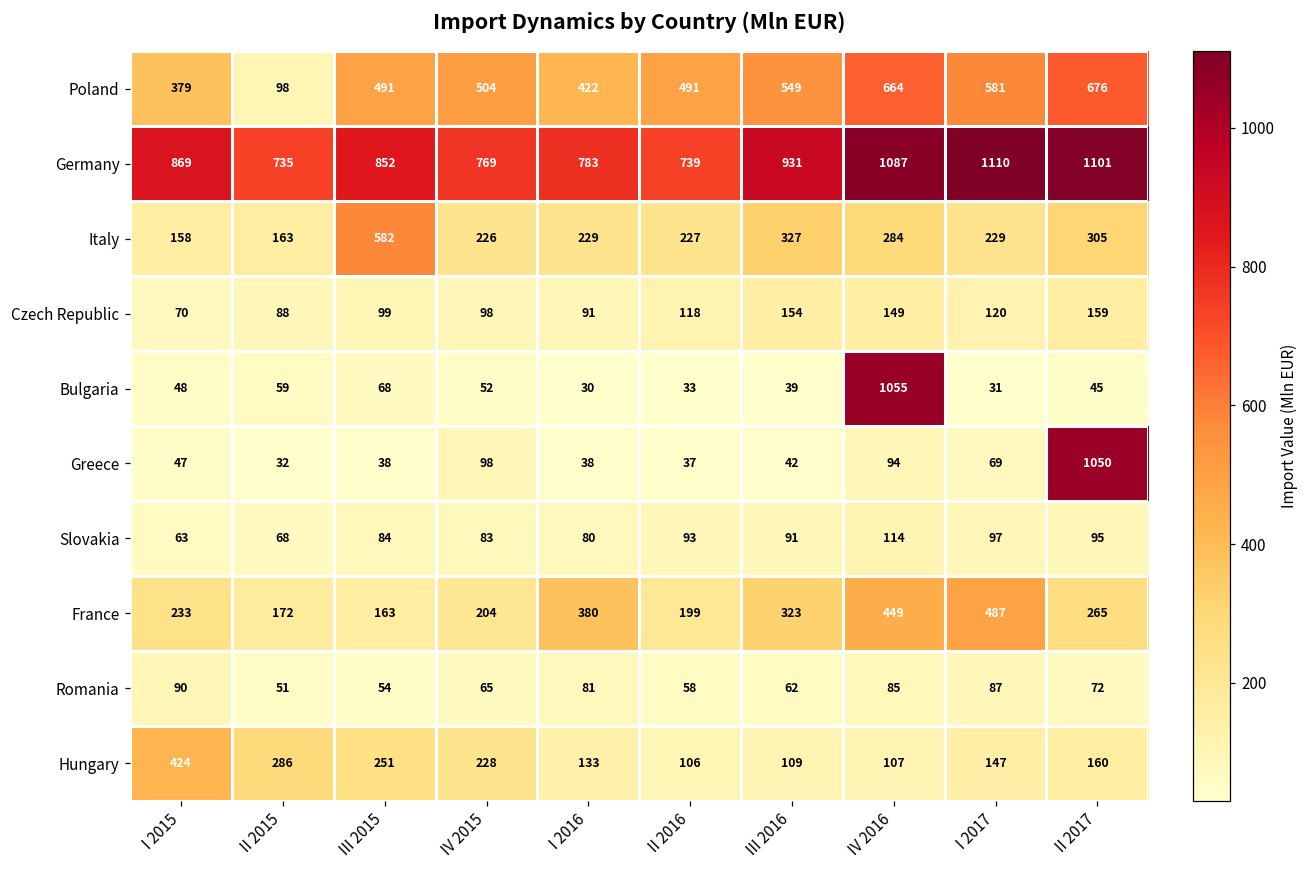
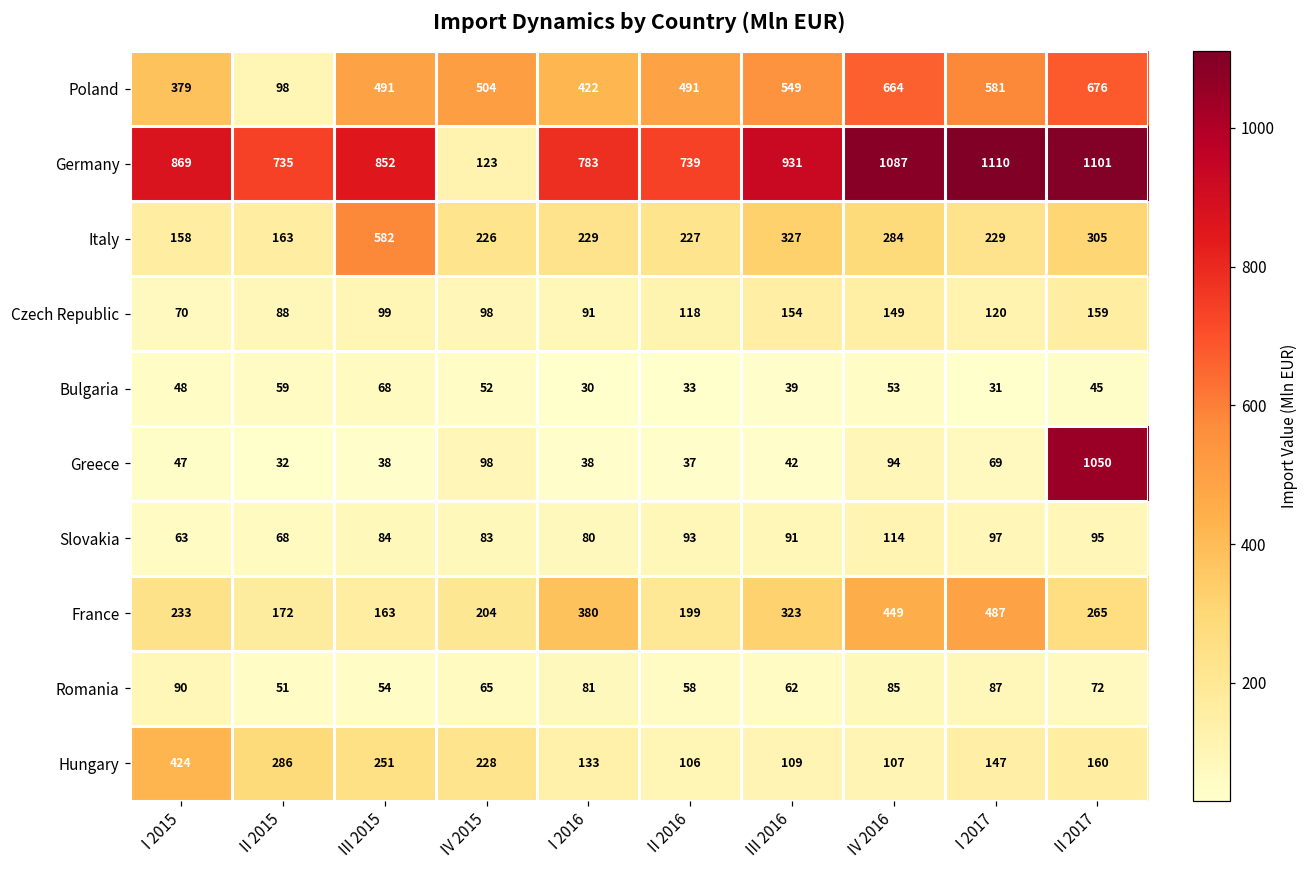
  {
    "Poland": {
      "I 2015": 379,
      "II 2015": 98,
      "III 2015": 491,
      "IV 2015": 504,
      "I 2016": 422,
      "II 2016": 491,
      "III 2016": 549,
      "IV 2016": 664,
      "I 2017": 581,
      "II 2017": 676
    },
    "Germany": {
      "I 2015": 869,
      "II 2015": 735,
      "III 2015": 852,
-     "IV 2015": 769,
+     "IV 2015": 123,
      "I 2016": 783,
      "II 2016": 739,
      "III 2016": 931,
      "IV 2016": 1087,
      "I 2017": 1110,
      "II 2017": 1101
    },
    "Italy": {
      "I 2015": 158,
      "II 2015": 163,
      "III 2015": 582,
      "IV 2015": 226,
      "I 2016": 229,
      "II 2016": 227,
      "III 2016": 327,
      "IV 2016": 284,
      "I 2017": 229,
      "II 2017": 305
    },
    "Czech Republic": {
      "I 2015": 70,
      "II 2015": 88,
      "III 2015": 99,
      "IV 2015": 98,
      "I 2016": 91,
      "II 2016": 118,
      "III 2016": 154,
      "IV 2016": 149,
      "I 2017": 120,
      "II 2017": 159
    },
    "Bulgaria": {
      "I 2015": 48,
      "II 2015": 59,
      "III 2015": 68,
      "IV 2015": 52,
      "I 2016": 30,
      "II 2016": 33,
      "III 2016": 39,
-     "IV 2016": 1055,
+     "IV 2016": 53,
      "I 2017": 31,
      "II 2017": 45
    },
    "Greece": {
      "I 2015": 47,
      "II 2015": 32,
      "III 2015": 38,
      "IV 2015": 98,
      "I 2016": 38,
      "II 2016": 37,
      "III 2016": 42,
      "IV 2016": 94,
      "I 2017": 69,
      "II 2017": 1050
    },
    "Slovakia": {
      "I 2015": 63,
      "II 2015": 68,
      "III 2015": 84,
      "IV 2015": 83,
      "I 2016": 80,
      "II 2016": 93,
      "III 2016": 91,
      "IV 2016": 114,
      "I 2017": 97,
      "II 2017": 95
    },
    "France": {
      "I 2015": 233,
      "II 2015": 172,
      "III 2015": 163,
      "IV 2015": 204,
      "I 2016": 380,
      "II 2016": 199,
      "III 2016": 323,
      "IV 2016": 449,
      "I 2017": 487,
      "II 2017": 265
    },
    "Romania": {
      "I 2015": 90,
      "II 2015": 51,
      "III 2015": 54,
      "IV 2015": 65,
      "I 2016": 81,
      "II 2016": 58,
      "III 2016": 62,
      "IV 2016": 85,
      "I 2017": 87,
      "II 2017": 72
    },
    "Hungary": {
      "I 2015": 424,
      "II 2015": 286,
      "III 2015": 251,
      "IV 2015": 228,
      "I 2016": 133,
      "II 2016": 106,
      "III 2016": 109,
      "IV 2016": 107,
      "I 2017": 147,
      "II 2017": 160
    }
  }
